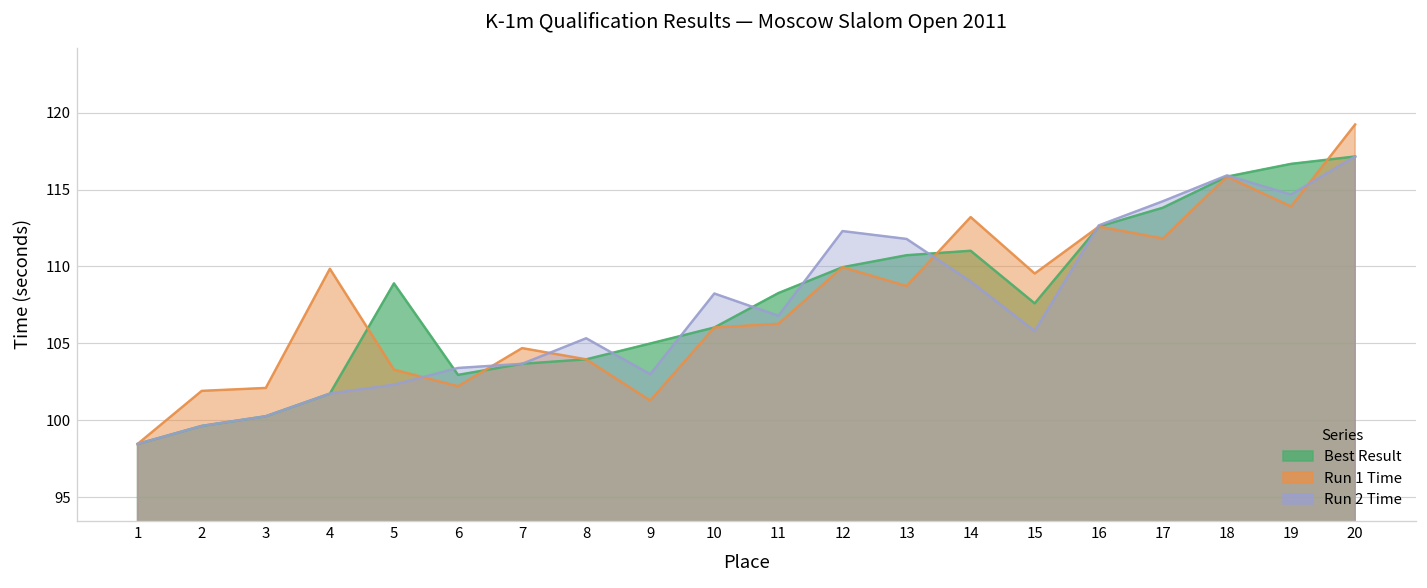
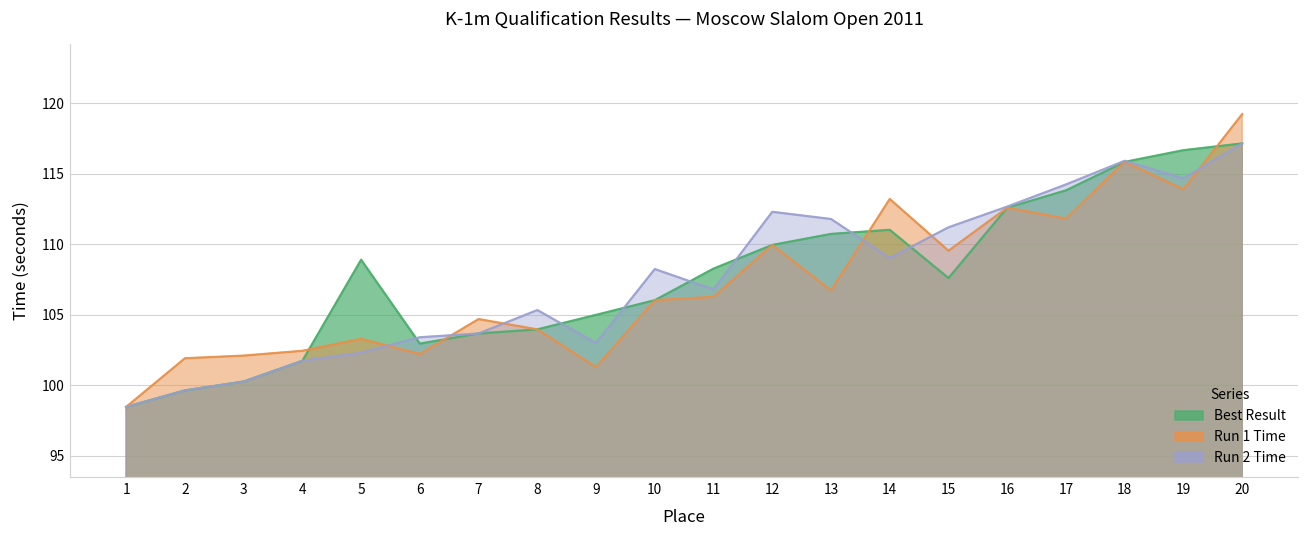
  {
    "Best Result": {
      "5": 108.9,
      "6": 103.0,
      "9": 105.0,
      "11": 108.3,
      "13": 110.7,
      "14": 111.0,
      "15": 107.6,
      "17": 113.8,
      "19": 116.7
    },
    "Run 1 Time": {
      "2": 101.9,
      "3": 102.1,
-     "4": 109.9,
+     "4": 102.4,
      "5": 103.3,
      "6": 102.2,
      "7": 104.7,
      "9": 101.3,
      "11": 106.3,
-     "13": 108.7,
+     "13": 106.7,
      "14": 113.2,
      "15": 109.5,
      "17": 111.8,
      "19": 113.9,
      "20": 119.2
    },
    "Run 2 Time": {
      "5": 102.3,
      "6": 103.4,
      "8": 105.3,
      "9": 103.0,
      "10": 108.2,
      "11": 106.8,
      "12": 112.3,
      "13": 111.8,
      "14": 109.0,
-     "15": 105.8,
+     "15": 111.2,
      "17": 114.2,
      "19": 114.7
    }
  }
